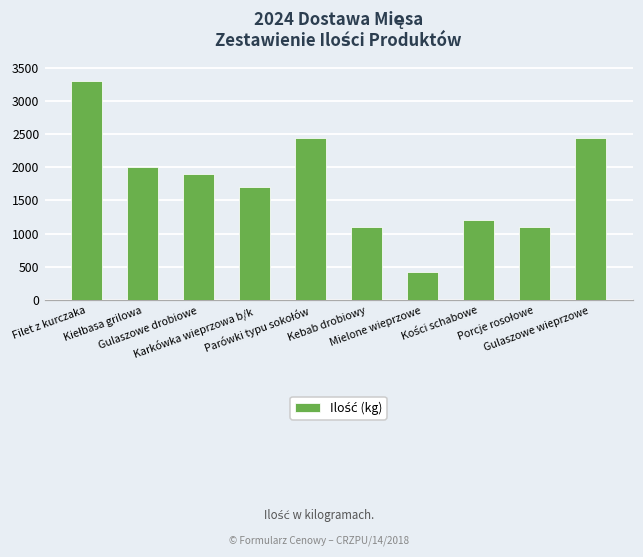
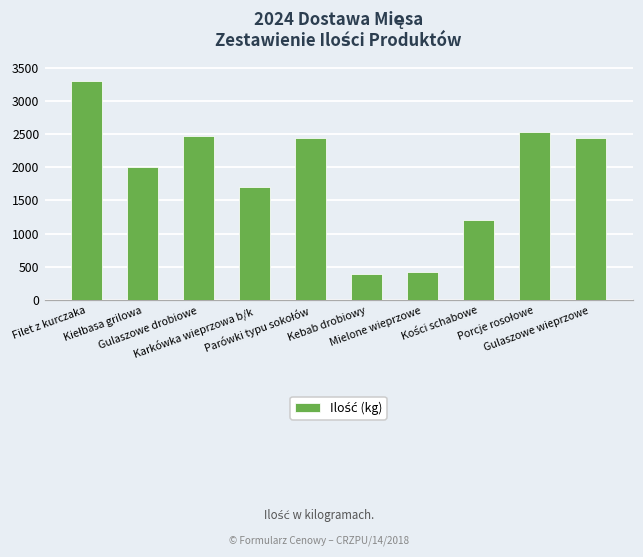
  {
    "Filet z kurczaka": 3300,
    "Kiełbasa grilowa": 2000,
-   "Gulaszowe drobiowe": 1900,
+   "Gulaszowe drobiowe": 2500,
    "Karkówka wieprzowa b/k": 1700,
    "Parówki typu sokołów": 2400,
-   "Kebab drobiowy": 1100,
+   "Kebab drobiowy": 400,
    "Mielone wieprzowe": 400,
    "Kości schabowe": 1200,
-   "Porcje rosołowe": 1100,
+   "Porcje rosołowe": 2500,
    "Gulaszowe wieprzowe": 2400
  }
